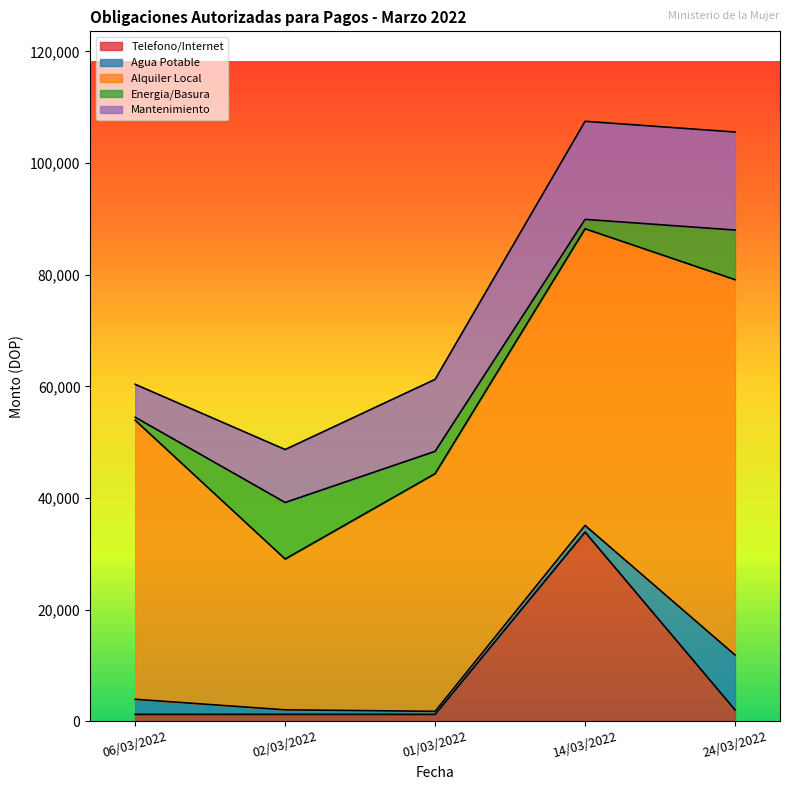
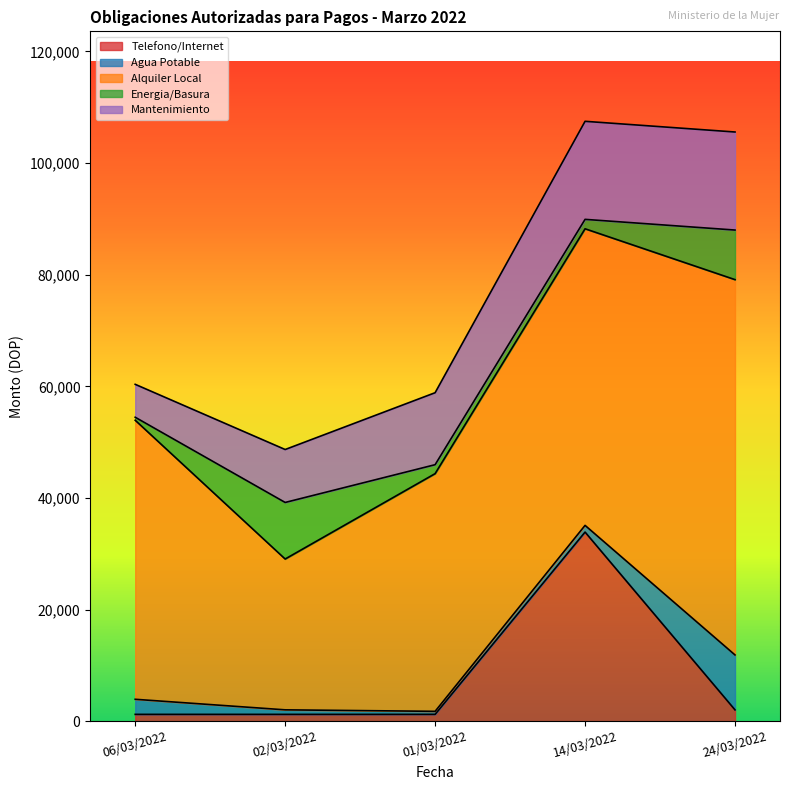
  {
    "Telefono/Internet": {
      "06/03/2022": "1,000",
      "02/03/2022": "1,000",
      "01/03/2022": "1,000",
      "14/03/2022": "34,000",
      "24/03/2022": "2,000"
    },
    "Agua Potable": {
      "06/03/2022": "3,000",
      "02/03/2022": "1,000",
      "01/03/2022": "1,000",
      "14/03/2022": "1,000",
      "24/03/2022": "10,000"
    },
    "Alquiler Local": {
      "06/03/2022": "50,000",
      "02/03/2022": "27,000",
      "01/03/2022": "43,000",
      "14/03/2022": "53,000",
      "24/03/2022": "67,000"
    },
    "Energia/Basura": {
      "06/03/2022": "1,000",
      "02/03/2022": "10,000",
-     "01/03/2022": "4,000",
+     "01/03/2022": "2,000",
      "14/03/2022": "2,000",
      "24/03/2022": "9,000"
    },
    "Mantenimiento": {
      "06/03/2022": "6,000",
      "02/03/2022": "9,000",
      "01/03/2022": "13,000",
      "14/03/2022": "18,000",
      "24/03/2022": "18,000"
    }
  }
